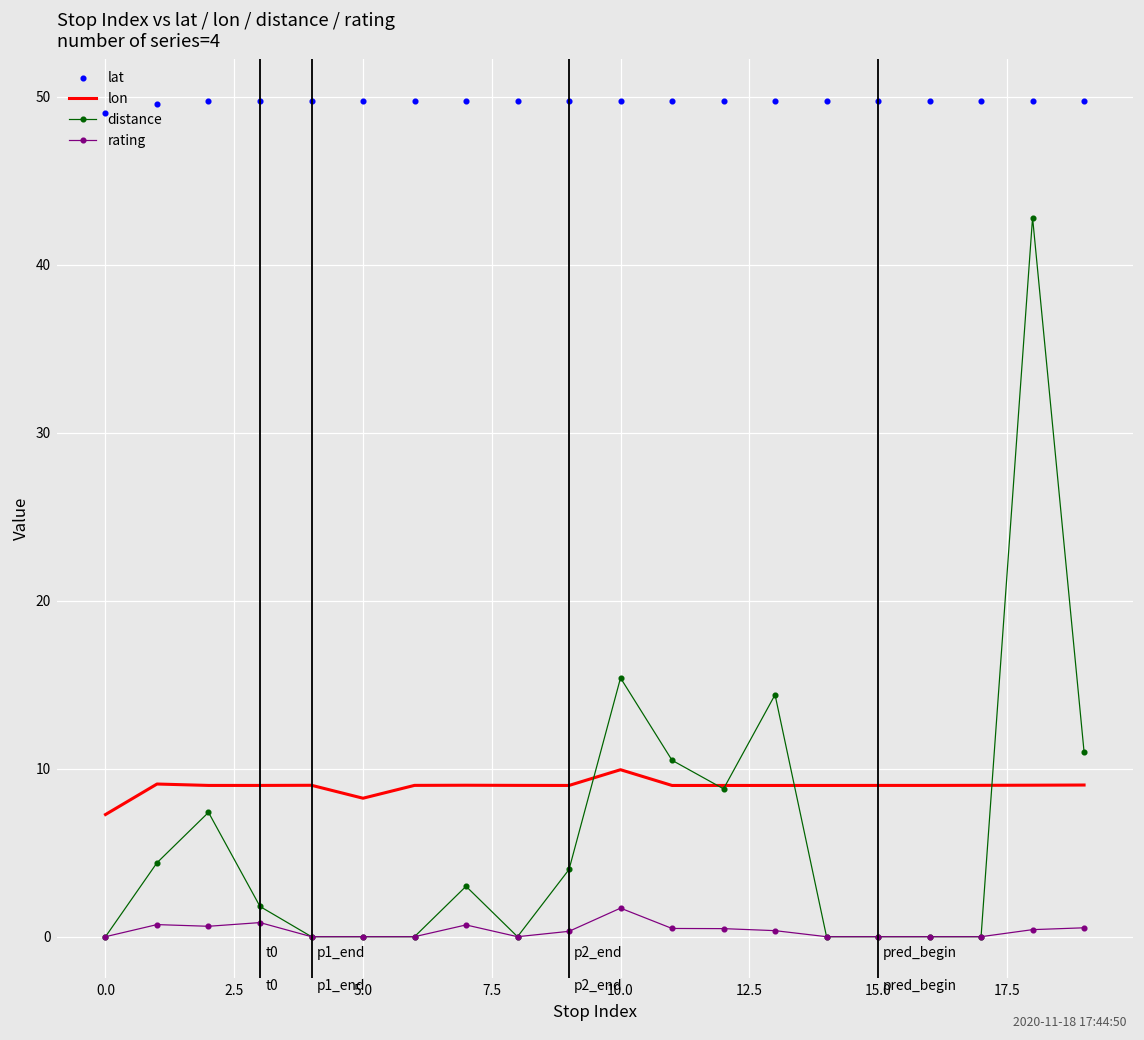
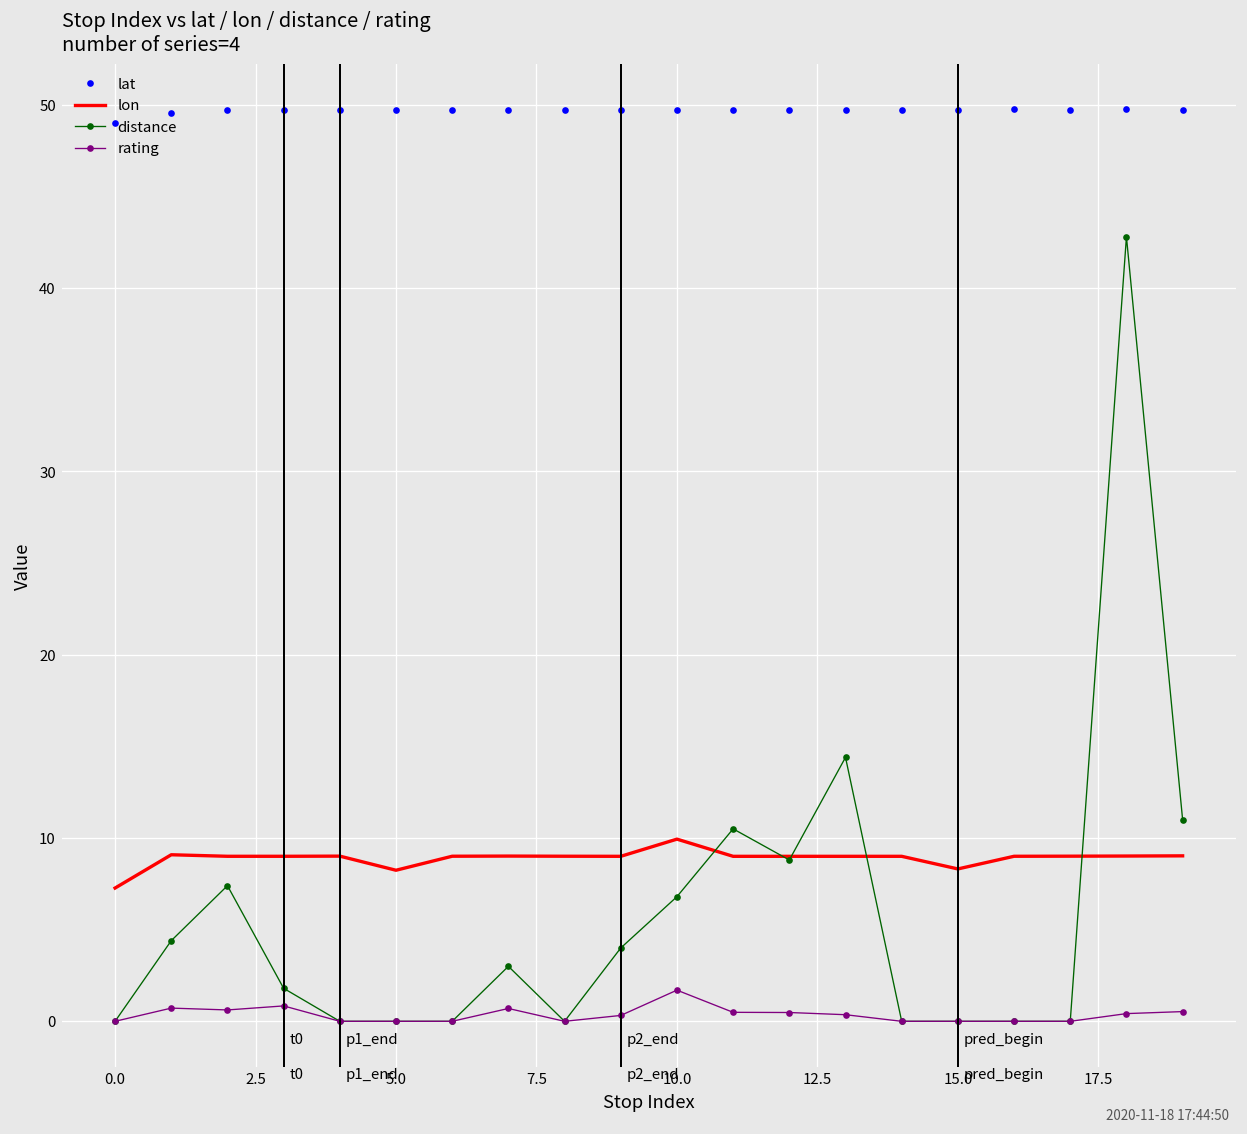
  {
    "lat": {
      "0.0": 49.0,
      "5.0": 49.7,
      "10.0": 49.7,
      "15.0": 49.7
    },
    "lon": {
      "0.0": 7.3,
      "5.0": 8.2,
      "10.0": 9.9,
-     "15.0": 9.0
+     "15.0": 8.3
    },
    "distance": {
-     "10.0": 15.4
+     "10.0": 6.8
    },
    "rating": {
      "10.0": 1.7
    }
  }
